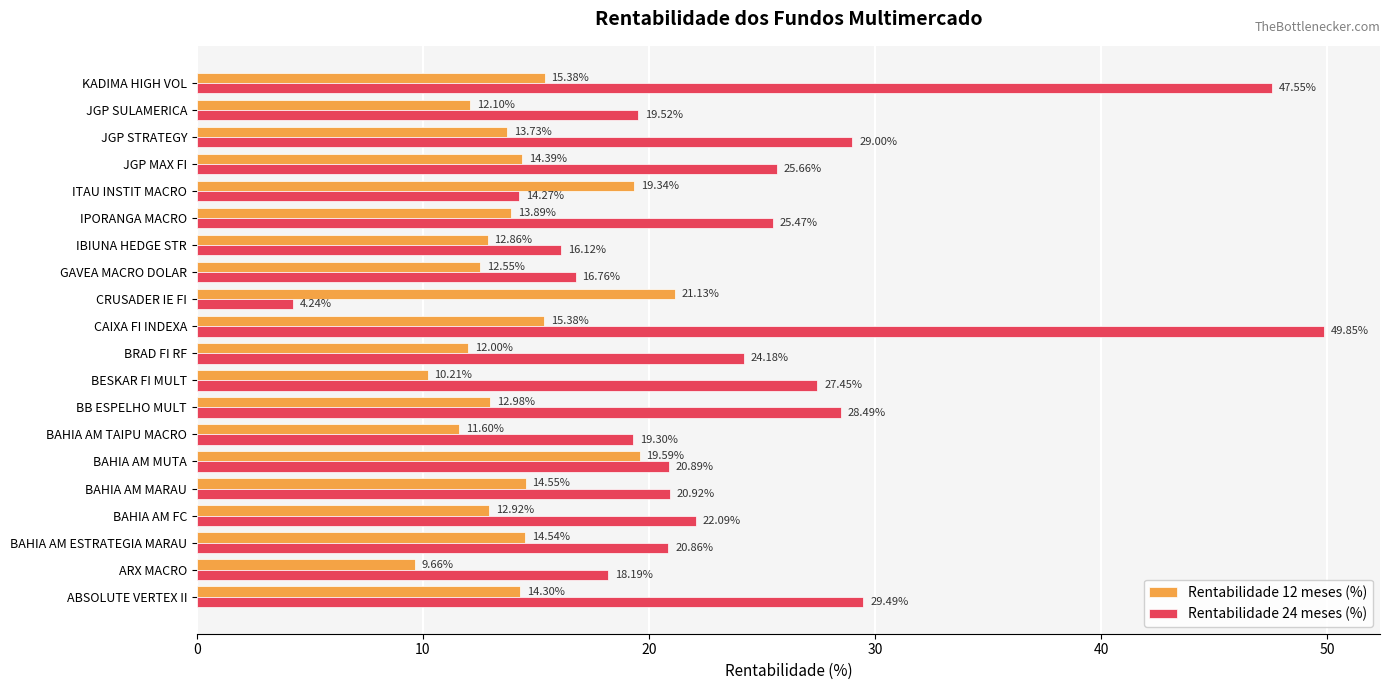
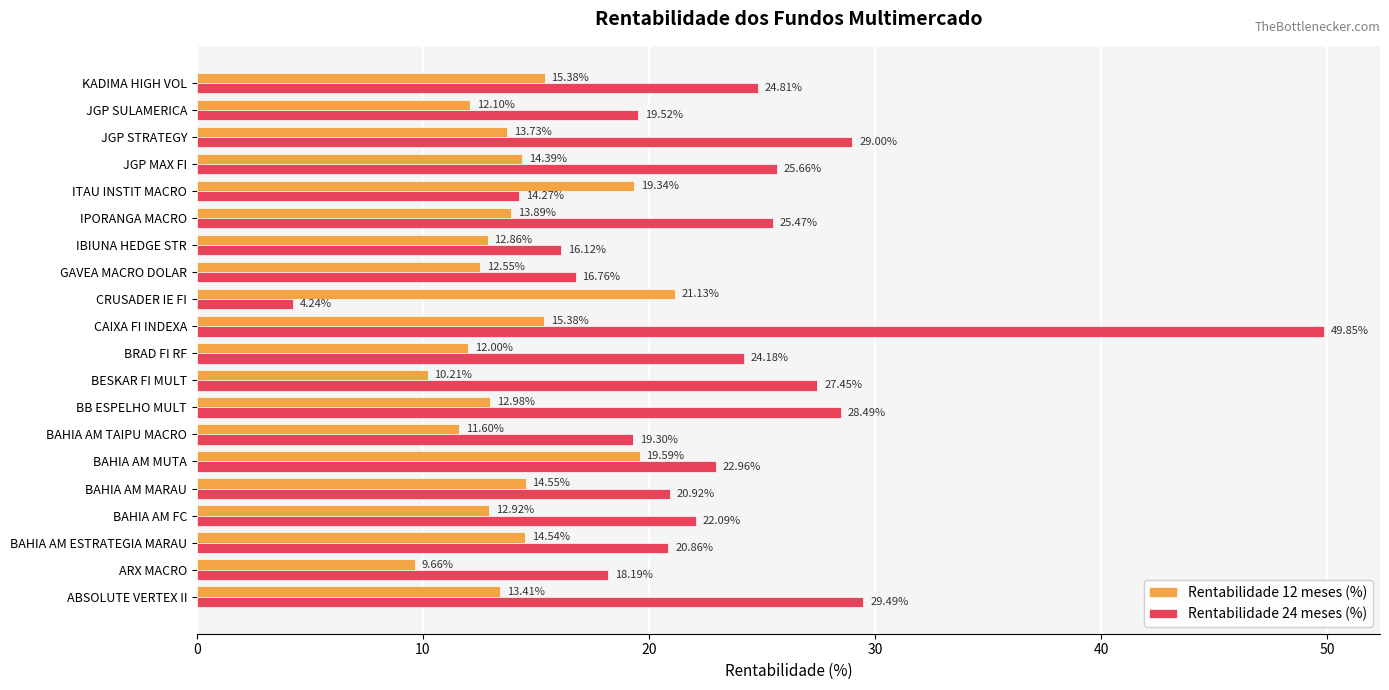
  {
    "Rentabilidade 12 meses (%)": {
      "KADIMA HIGH VOL": "15.38%",
      "JGP SULAMERICA": "12.10%",
      "JGP STRATEGY": "13.73%",
      "JGP MAX FI": "14.39%",
      "ITAU INSTIT MACRO": "19.34%",
      "IPORANGA MACRO": "13.89%",
      "IBIUNA HEDGE STR": "12.86%",
      "GAVEA MACRO DOLAR": "12.55%",
      "CRUSADER IE FI": "21.13%",
      "CAIXA FI INDEXA": "15.38%",
      "BRAD FI RF": "12.00%",
      "BESKAR FI MULT": "10.21%",
      "BB ESPELHO MULT": "12.98%",
      "BAHIA AM TAIPU MACRO": "11.60%",
      "BAHIA AM MUTA": "19.59%",
      "BAHIA AM MARAU": "14.55%",
      "BAHIA AM FC": "12.92%",
      "BAHIA AM ESTRATEGIA MARAU": "14.54%",
      "ARX MACRO": "9.66%",
-     "ABSOLUTE VERTEX II": "14.30%"
+     "ABSOLUTE VERTEX II": "13.41%"
    },
    "Rentabilidade 24 meses (%)": {
-     "KADIMA HIGH VOL": "47.55%",
+     "KADIMA HIGH VOL": "24.81%",
      "JGP SULAMERICA": "19.52%",
      "JGP STRATEGY": "29.00%",
      "JGP MAX FI": "25.66%",
      "ITAU INSTIT MACRO": "14.27%",
      "IPORANGA MACRO": "25.47%",
      "IBIUNA HEDGE STR": "16.12%",
      "GAVEA MACRO DOLAR": "16.76%",
      "CRUSADER IE FI": "4.24%",
      "CAIXA FI INDEXA": "49.85%",
      "BRAD FI RF": "24.18%",
      "BESKAR FI MULT": "27.45%",
      "BB ESPELHO MULT": "28.49%",
      "BAHIA AM TAIPU MACRO": "19.30%",
-     "BAHIA AM MUTA": "20.89%",
+     "BAHIA AM MUTA": "22.96%",
      "BAHIA AM MARAU": "20.92%",
      "BAHIA AM FC": "22.09%",
      "BAHIA AM ESTRATEGIA MARAU": "20.86%",
      "ARX MACRO": "18.19%",
      "ABSOLUTE VERTEX II": "29.49%"
    }
  }
